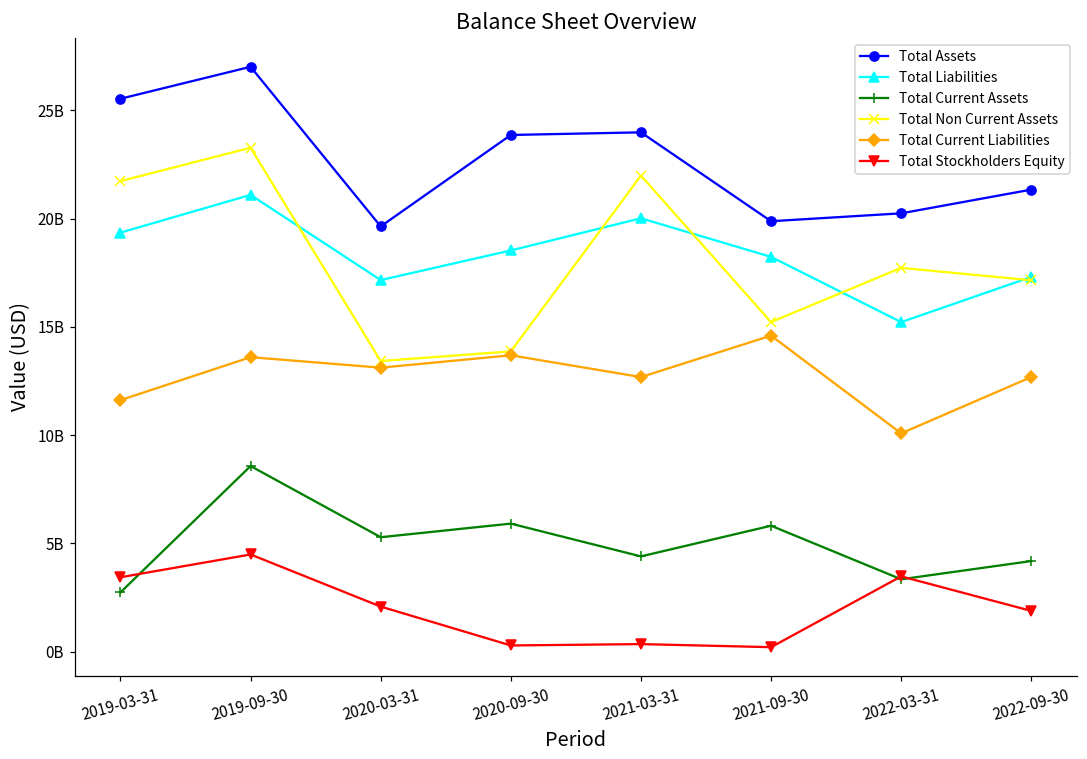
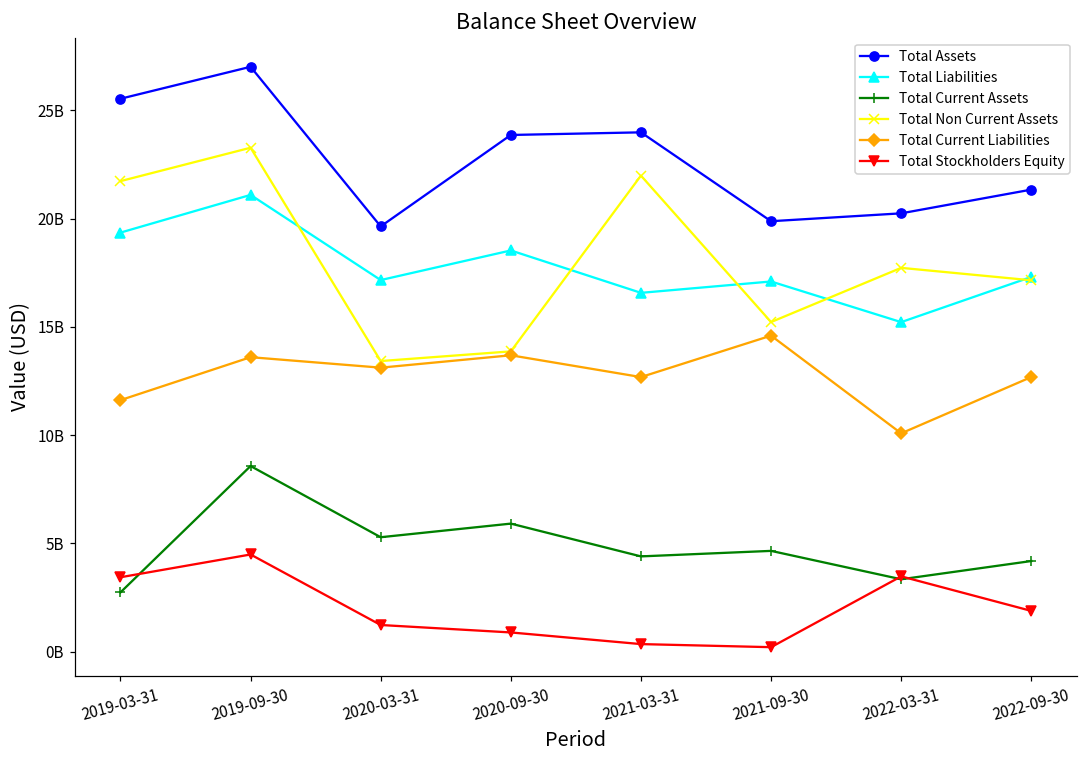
  {
    "Total Assets": {
      "2019-03-31": 25500000000,
      "2019-09-30": 27000000000,
      "2020-03-31": 19600000000,
      "2020-09-30": 23900000000,
      "2021-03-31": 24000000000,
      "2021-09-30": 19900000000,
      "2022-03-31": 20200000000,
      "2022-09-30": 21300000000
    },
    "Total Liabilities": {
      "2019-03-31": 19400000000,
      "2019-09-30": 21100000000,
      "2020-03-31": 17200000000,
      "2020-09-30": 18500000000,
-     "2021-03-31": 20000000000,
-     "2021-09-30": 18200000000,
+     "2021-03-31": 16600000000,
+     "2021-09-30": 17100000000,
      "2022-03-31": 15200000000,
      "2022-09-30": 17300000000
    },
    "Total Current Assets": {
      "2019-03-31": 2700000000,
      "2019-09-30": 8600000000,
      "2020-03-31": 5300000000,
      "2020-09-30": 5900000000,
      "2021-03-31": 4400000000,
-     "2021-09-30": 5800000000,
+     "2021-09-30": 4700000000,
      "2022-03-31": 3300000000,
      "2022-09-30": 4200000000
    },
    "Total Non Current Assets": {
      "2019-03-31": 21700000000,
      "2019-09-30": 23300000000,
      "2020-03-31": 13400000000,
      "2020-09-30": 13900000000,
      "2021-03-31": 22000000000,
      "2021-09-30": 15200000000,
      "2022-03-31": 17700000000,
      "2022-09-30": 17200000000
    },
    "Total Current Liabilities": {
      "2019-03-31": 11600000000,
      "2019-09-30": 13600000000,
      "2020-03-31": 13100000000,
      "2020-09-30": 13700000000,
      "2021-03-31": 12700000000,
      "2021-09-30": 14600000000,
      "2022-03-31": 10100000000,
      "2022-09-30": 12700000000
    },
    "Total Stockholders Equity": {
      "2019-03-31": 3400000000,
      "2019-09-30": 4500000000,
-     "2020-03-31": 2100000000,
-     "2020-09-30": 300000000,
+     "2020-03-31": 1200000000,
+     "2020-09-30": 900000000,
      "2021-03-31": 400000000,
      "2021-09-30": 200000000,
      "2022-03-31": 3500000000,
      "2022-09-30": 1900000000
    }
  }
